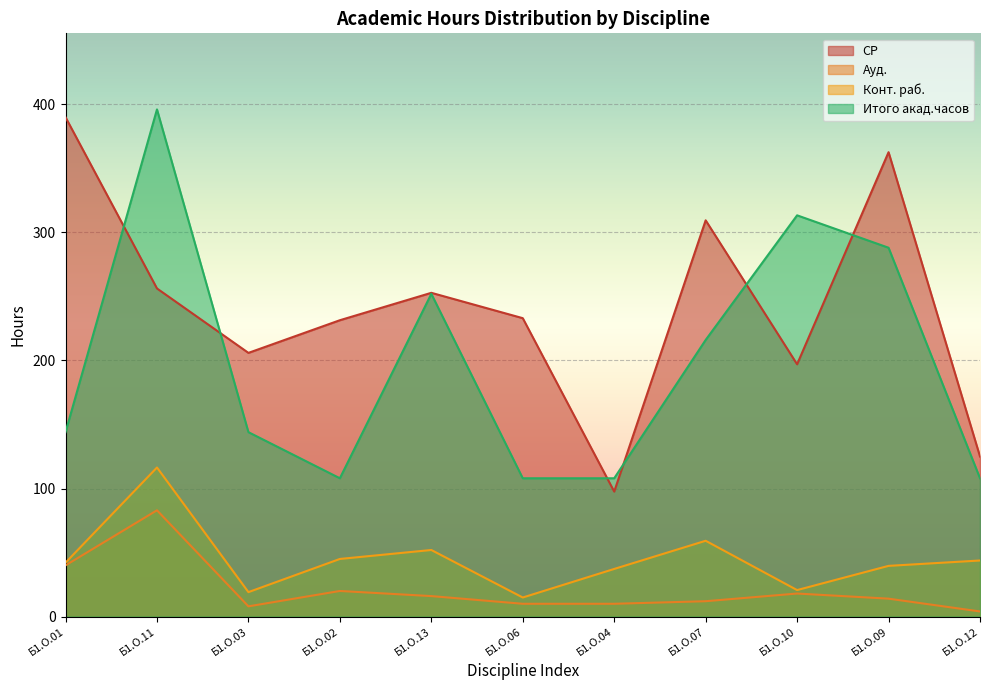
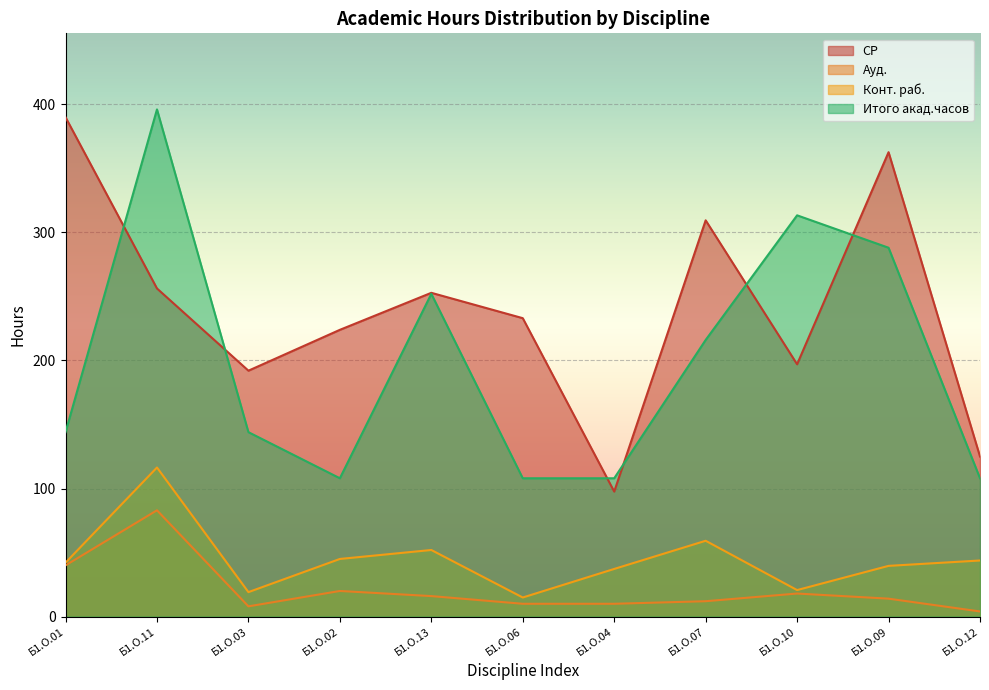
  {
    "СР": {
      "Б1.О.01": 390,
      "Б1.О.11": 256,
-     "Б1.О.03": 206,
-     "Б1.О.02": 231,
+     "Б1.О.03": 192,
+     "Б1.О.02": 224,
      "Б1.О.06": 233,
      "Б1.О.04": 98,
      "Б1.О.07": 309,
      "Б1.О.10": 197,
      "Б1.О.09": 363,
      "Б1.О.12": 125
    },
    "Итого акад.часов": {
      "Б1.О.01": 144,
      "Б1.О.11": 396,
      "Б1.О.03": 144,
      "Б1.О.02": 108,
      "Б1.О.06": 108,
      "Б1.О.04": 108,
      "Б1.О.07": 216,
      "Б1.О.10": 313,
      "Б1.О.09": 288,
      "Б1.О.12": 108
    }
  }
